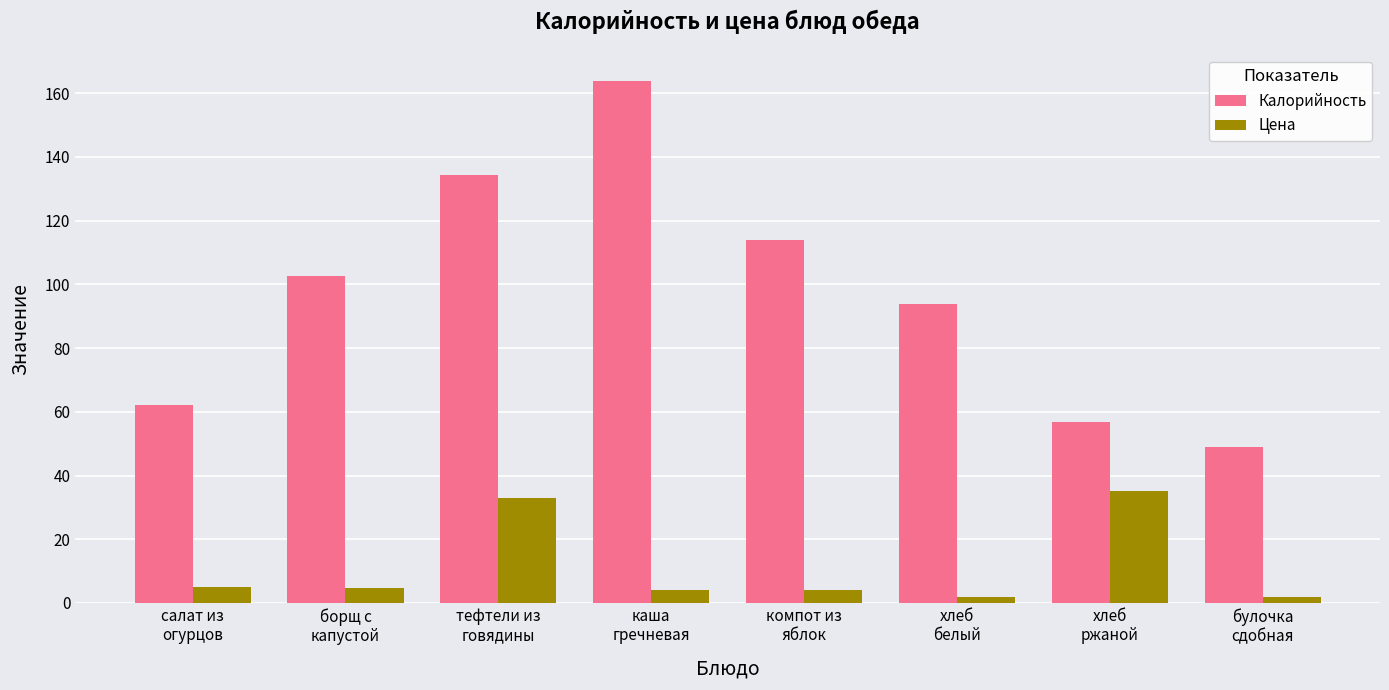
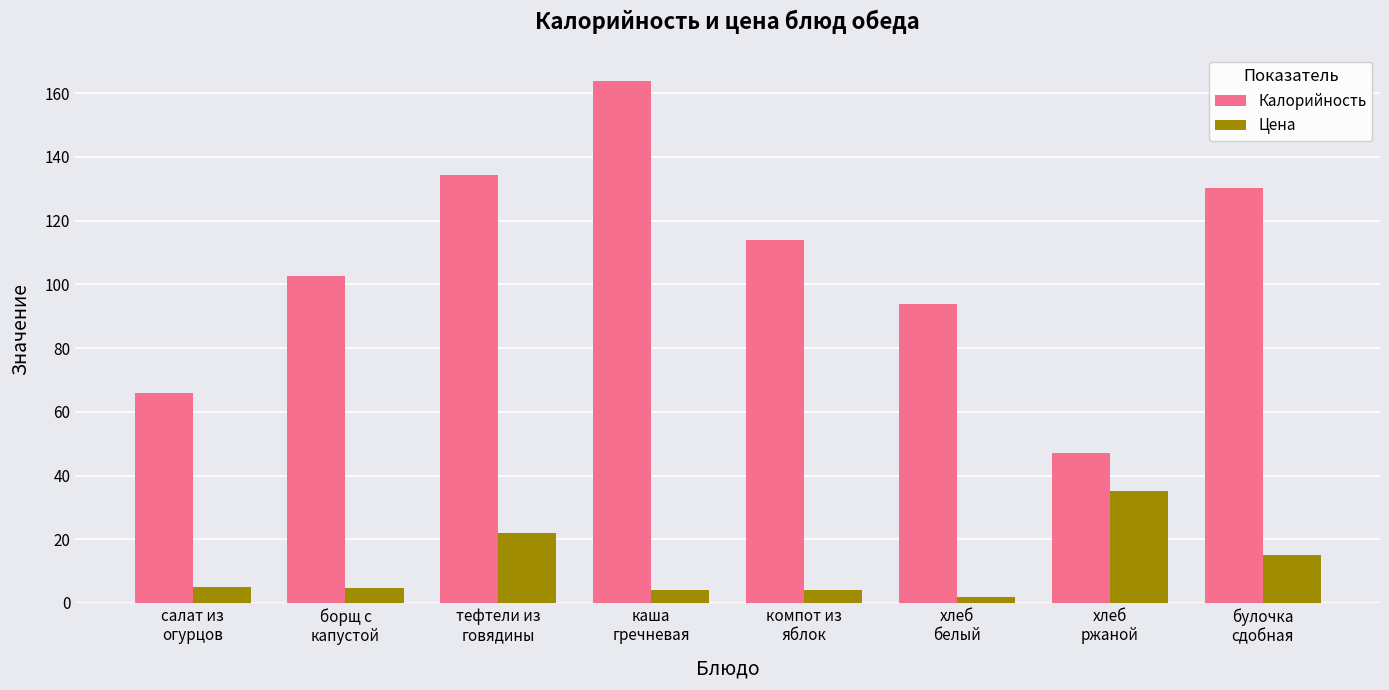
  {
    "Калорийность": {
-     "салат из огурцов": 62,
+     "салат из огурцов": 66,
      "борщ с капустой": 103,
      "тефтели из говядины": 134,
      "каша гречневая": 164,
      "компот из яблок": 114,
      "хлеб белый": 94,
-     "хлеб ржаной": 57,
-     "булочка сдобная": 49
+     "хлеб ржаной": 47,
+     "булочка сдобная": 130
    },
    "Цена": {
      "салат из огурцов": 5,
      "борщ с капустой": 5,
-     "тефтели из говядины": 33,
+     "тефтели из говядины": 22,
      "каша гречневая": 4,
      "компот из яблок": 4,
      "хлеб белый": 2,
      "хлеб ржаной": 35,
-     "булочка сдобная": 2
+     "булочка сдобная": 15
    }
  }
